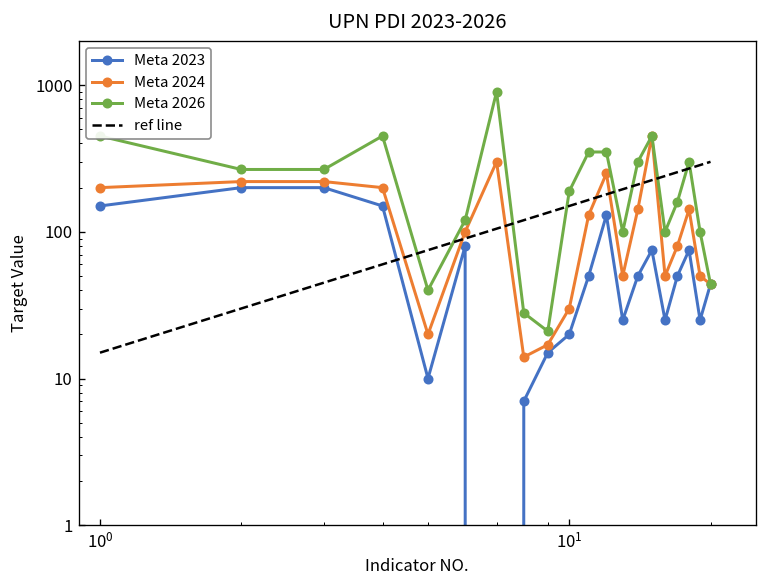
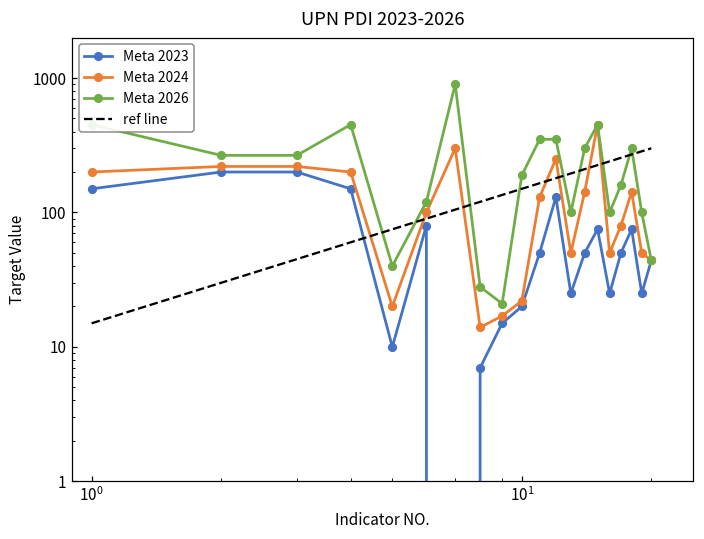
  {
    "Meta 2023": {
      "10^0": 150,
      "10^1": 20
    },
    "Meta 2024": {
      "10^0": 200,
-     "10^1": 30
+     "10^1": 22
    },
    "Meta 2026": {
      "10^1": 190
    },
    "ref line": {
      "10^0": 15
    }
  }
